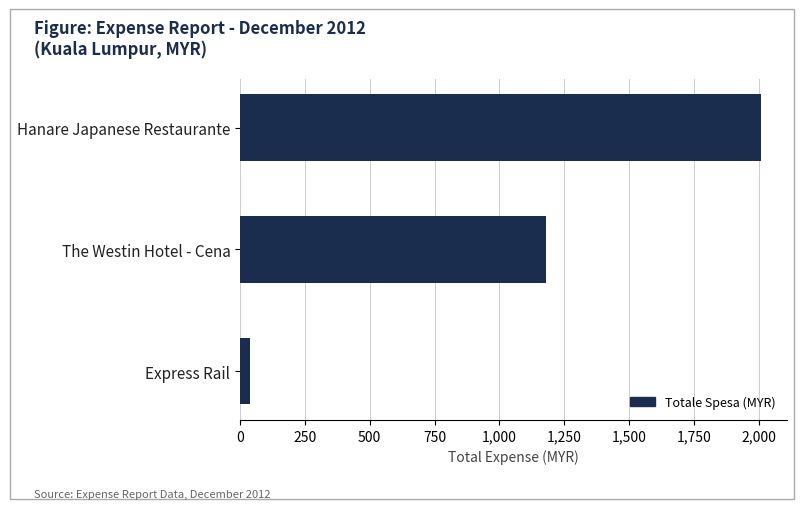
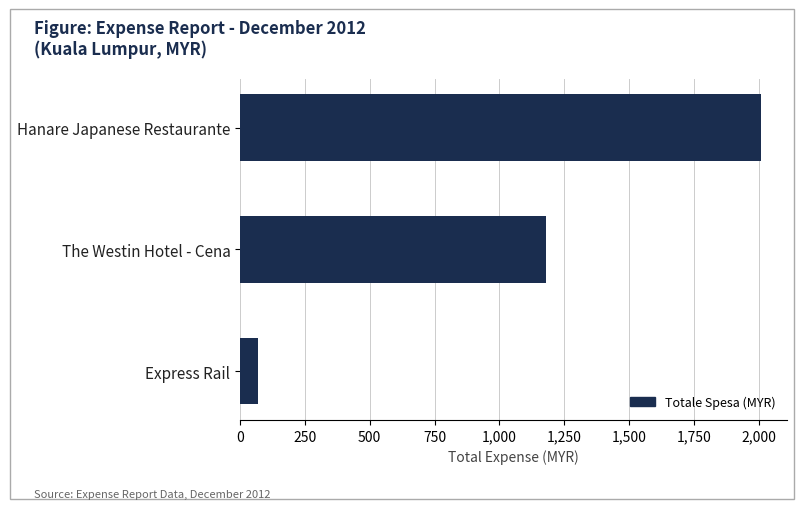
  {
    "Hanare Japanese Restaurante": "2,010",
    "The Westin Hotel - Cena": "1,180",
-   "Express Rail": "40"
+   "Express Rail": "70"
  }
